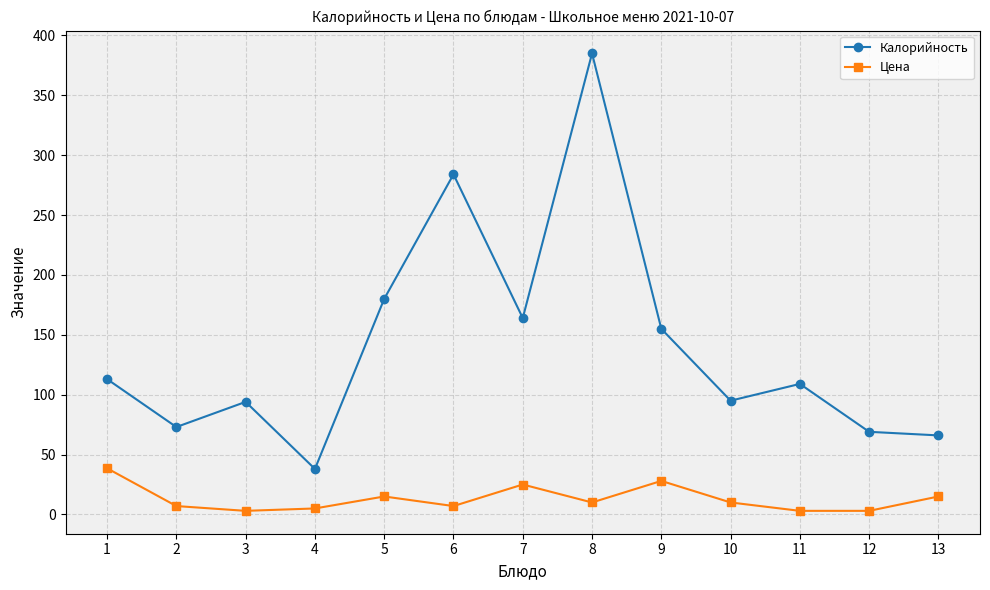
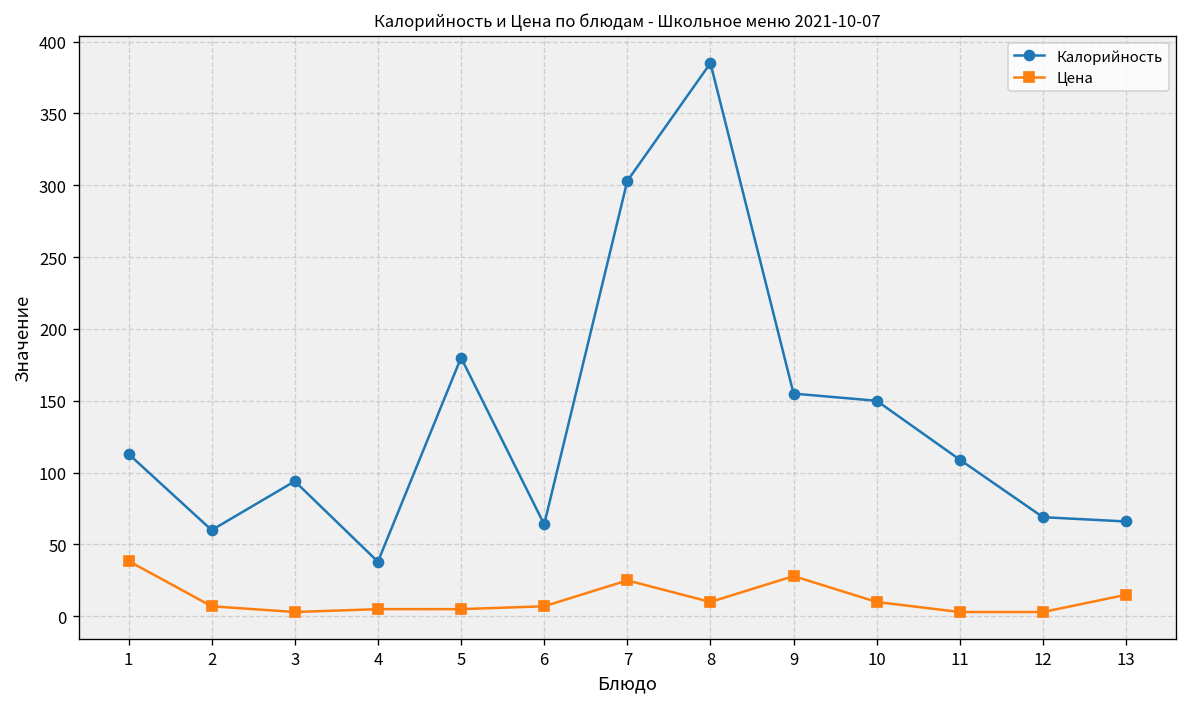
  {
    "Калорийность": {
      "1": 113,
-     "2": 73,
+     "2": 60,
      "3": 94,
      "4": 38,
      "5": 180,
-     "6": 284,
-     "7": 164,
+     "6": 64,
+     "7": 303,
      "8": 385,
      "9": 155,
-     "10": 95,
+     "10": 150,
      "11": 109,
      "12": 69,
      "13": 66
    },
    "Цена": {
      "1": 39,
      "2": 7,
      "3": 3,
      "4": 5,
-     "5": 15,
+     "5": 5,
      "6": 7,
      "7": 25,
      "8": 10,
      "9": 28,
      "10": 10,
      "11": 3,
      "12": 3,
      "13": 15
    }
  }
